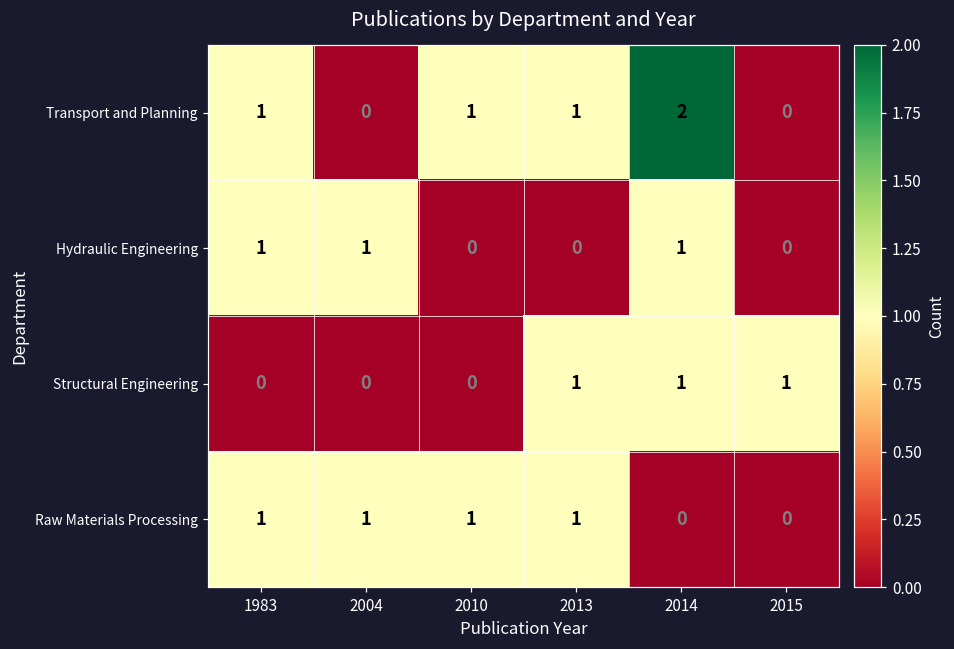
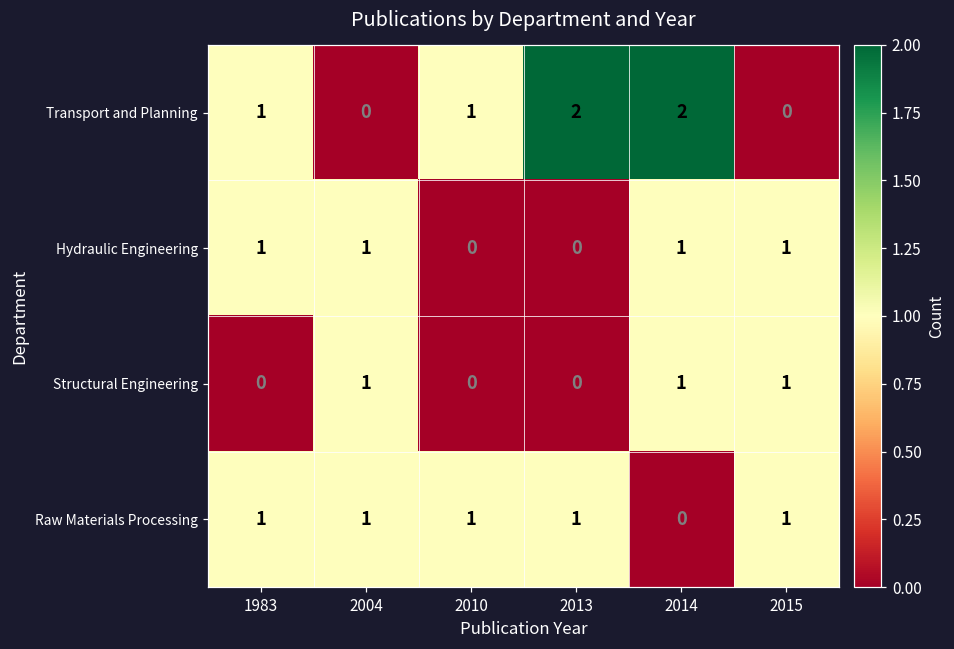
  {
    "Transport and Planning": {
      "1983": 1,
      "2004": 0,
      "2010": 1,
-     "2013": 1,
+     "2013": 2,
      "2014": 2,
      "2015": 0
    },
    "Hydraulic Engineering": {
      "1983": 1,
      "2004": 1,
      "2010": 0,
      "2013": 0,
      "2014": 1,
-     "2015": 0
+     "2015": 1
    },
    "Structural Engineering": {
      "1983": 0,
-     "2004": 0,
+     "2004": 1,
      "2010": 0,
-     "2013": 1,
+     "2013": 0,
      "2014": 1,
      "2015": 1
    },
    "Raw Materials Processing": {
      "1983": 1,
      "2004": 1,
      "2010": 1,
      "2013": 1,
      "2014": 0,
-     "2015": 0
+     "2015": 1
    }
  }
